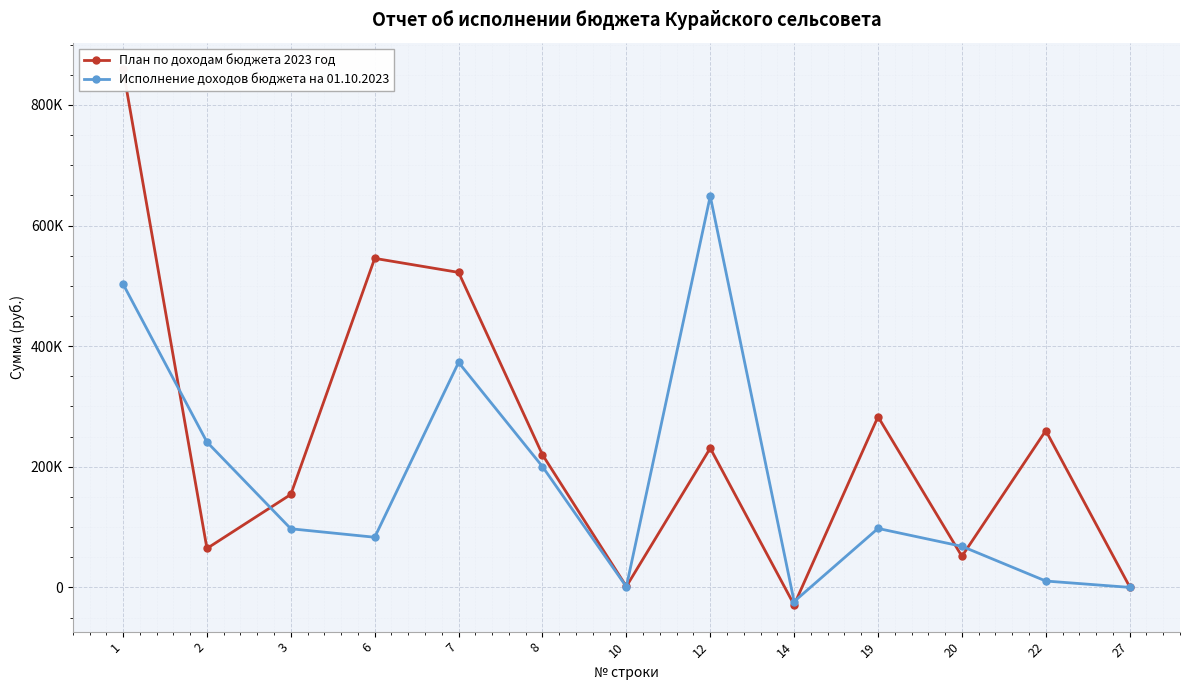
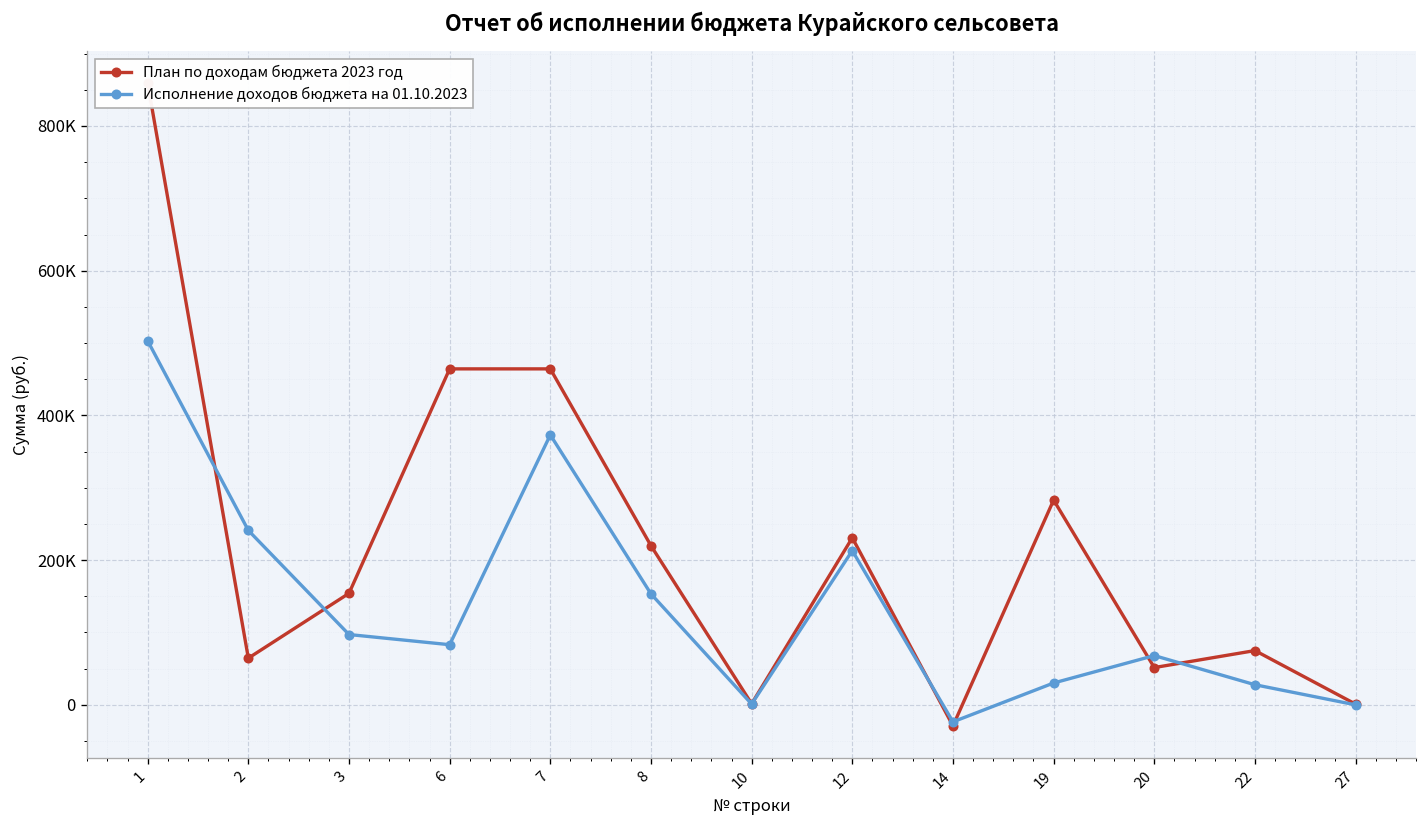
  {
    "План по доходам бюджета 2023 год": {
      "2": 60000,
      "3": 150000,
-     "6": 550000,
-     "7": 520000,
+     "6": 460000,
+     "7": 460000,
      "8": 220000,
      "12": 230000,
      "14": -30000,
      "19": 280000,
      "20": 50000,
-     "22": 260000
+     "22": 70000
    },
    "Исполнение доходов бюджета на 01.10.2023": {
      "1": 500000,
      "2": 240000,
      "3": 100000,
      "6": 80000,
      "7": 370000,
-     "8": 200000,
-     "12": 650000,
+     "8": 150000,
+     "12": 210000,
      "14": -20000,
-     "19": 100000,
+     "19": 30000,
      "20": 70000,
-     "22": 10000
+     "22": 30000
    }
  }
